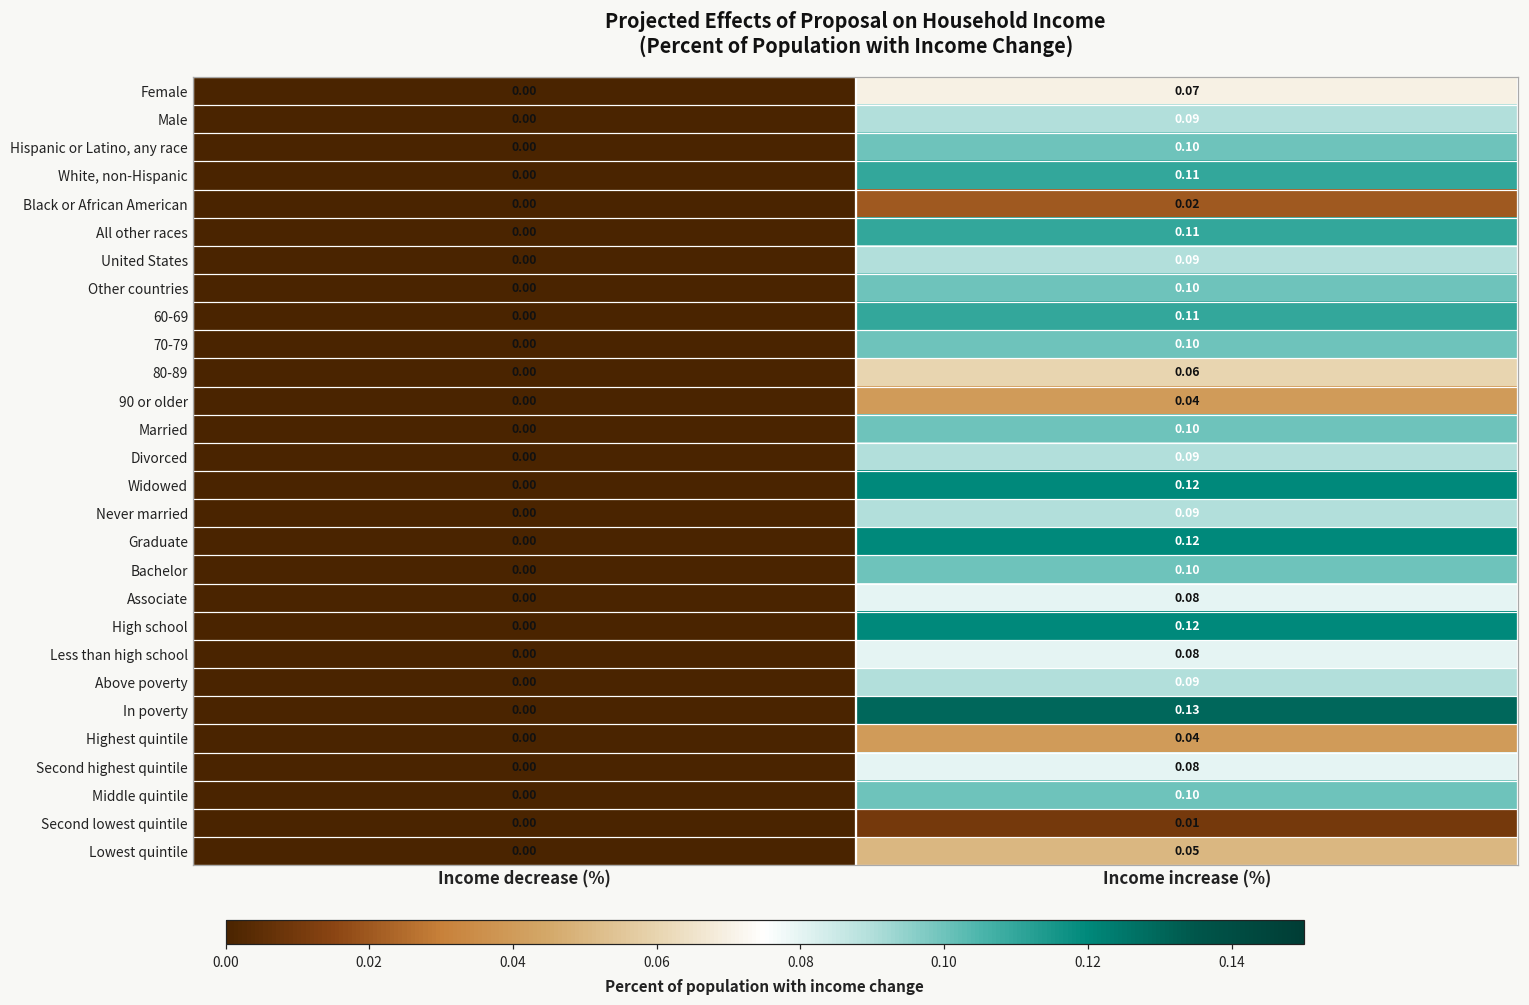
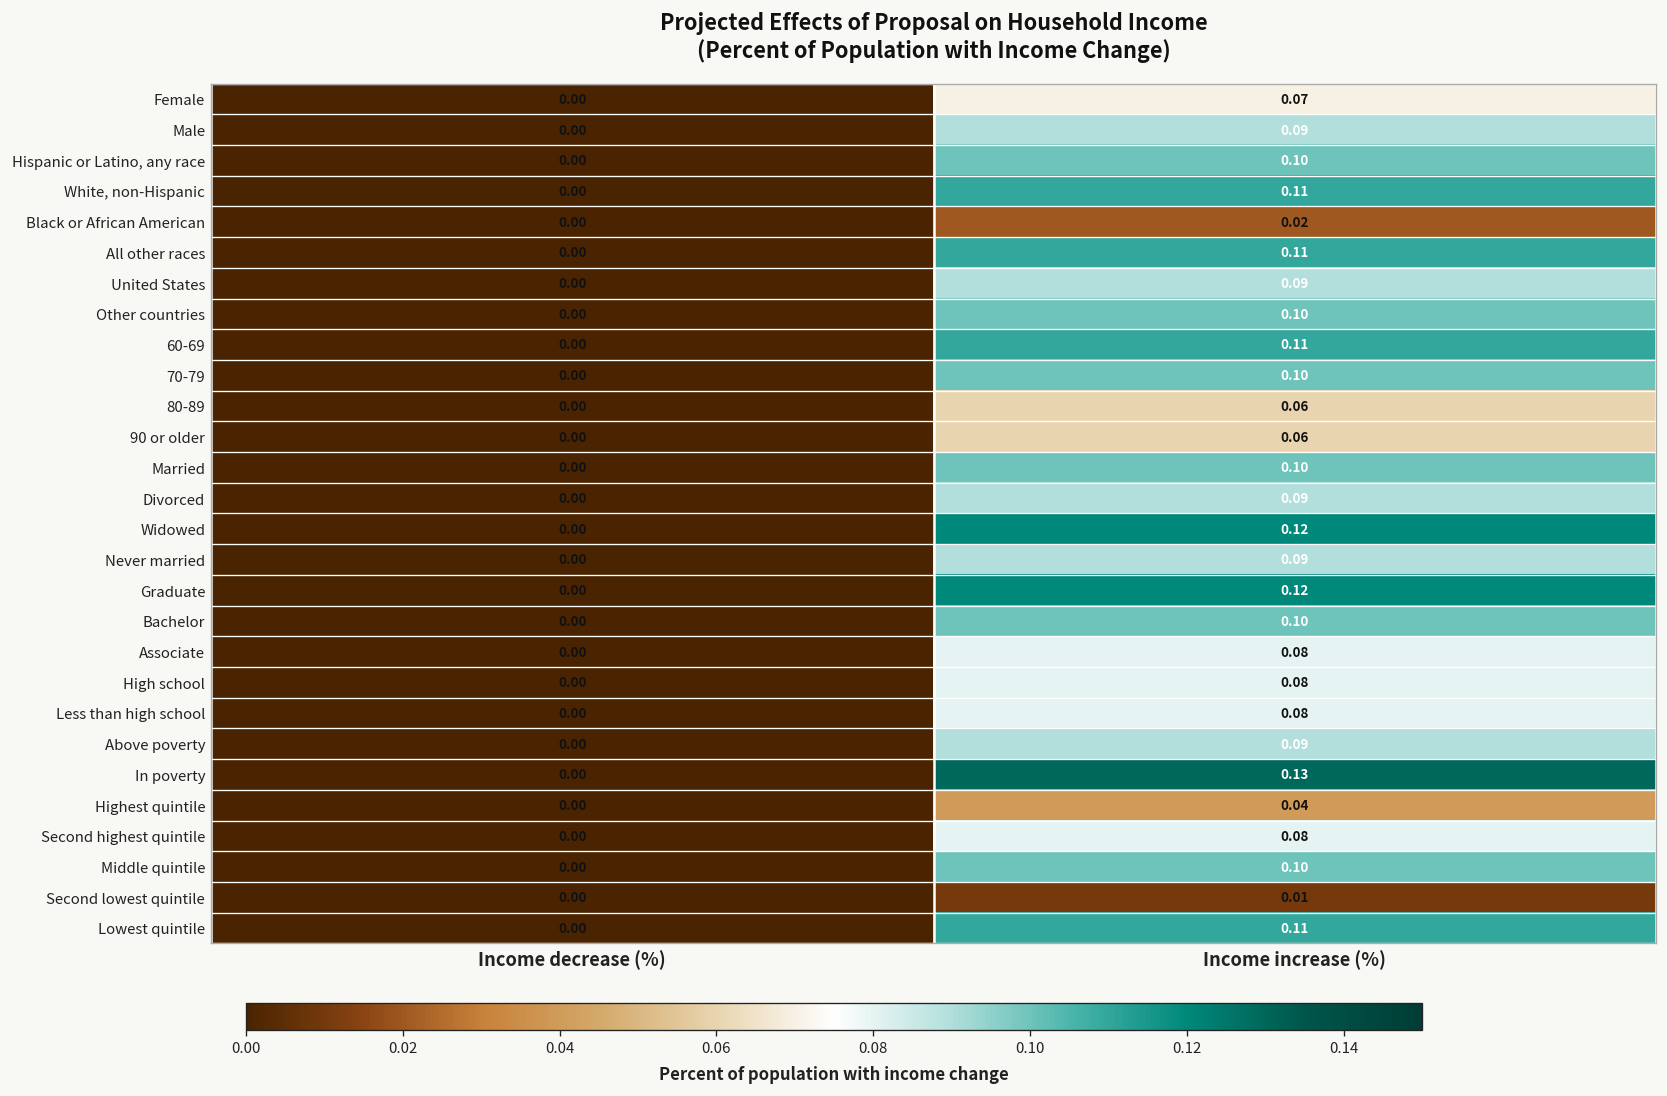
  {
    "Female": {
      "Income decrease (%)": 0.00,
      "Income increase (%)": 0.07
    },
    "Male": {
      "Income decrease (%)": 0.00,
      "Income increase (%)": 0.09
    },
    "Hispanic or Latino, any race": {
      "Income decrease (%)": 0.00,
      "Income increase (%)": 0.10
    },
    "White, non-Hispanic": {
      "Income decrease (%)": 0.00,
      "Income increase (%)": 0.11
    },
    "Black or African American": {
      "Income decrease (%)": 0.00,
      "Income increase (%)": 0.02
    },
    "All other races": {
      "Income decrease (%)": 0.00,
      "Income increase (%)": 0.11
    },
    "United States": {
      "Income decrease (%)": 0.00,
      "Income increase (%)": 0.09
    },
    "Other countries": {
      "Income decrease (%)": 0.00,
      "Income increase (%)": 0.10
    },
    "60-69": {
      "Income decrease (%)": 0.00,
      "Income increase (%)": 0.11
    },
    "70-79": {
      "Income decrease (%)": 0.00,
      "Income increase (%)": 0.10
    },
    "80-89": {
      "Income decrease (%)": 0.00,
      "Income increase (%)": 0.06
    },
    "90 or older": {
      "Income decrease (%)": 0.00,
-     "Income increase (%)": 0.04
+     "Income increase (%)": 0.06
    },
    "Married": {
      "Income decrease (%)": 0.00,
      "Income increase (%)": 0.10
    },
    "Divorced": {
      "Income decrease (%)": 0.00,
      "Income increase (%)": 0.09
    },
    "Widowed": {
      "Income decrease (%)": 0.00,
      "Income increase (%)": 0.12
    },
    "Never married": {
      "Income decrease (%)": 0.00,
      "Income increase (%)": 0.09
    },
    "Graduate": {
      "Income decrease (%)": 0.00,
      "Income increase (%)": 0.12
    },
    "Bachelor": {
      "Income decrease (%)": 0.00,
      "Income increase (%)": 0.10
    },
    "Associate": {
      "Income decrease (%)": 0.00,
      "Income increase (%)": 0.08
    },
    "High school": {
      "Income decrease (%)": 0.00,
-     "Income increase (%)": 0.12
+     "Income increase (%)": 0.08
    },
    "Less than high school": {
      "Income decrease (%)": 0.00,
      "Income increase (%)": 0.08
    },
    "Above poverty": {
      "Income decrease (%)": 0.00,
      "Income increase (%)": 0.09
    },
    "In poverty": {
      "Income decrease (%)": 0.00,
      "Income increase (%)": 0.13
    },
    "Highest quintile": {
      "Income decrease (%)": 0.00,
      "Income increase (%)": 0.04
    },
    "Second highest quintile": {
      "Income decrease (%)": 0.00,
      "Income increase (%)": 0.08
    },
    "Middle quintile": {
      "Income decrease (%)": 0.00,
      "Income increase (%)": 0.10
    },
    "Second lowest quintile": {
      "Income decrease (%)": 0.00,
      "Income increase (%)": 0.01
    },
    "Lowest quintile": {
      "Income decrease (%)": 0.00,
-     "Income increase (%)": 0.05
+     "Income increase (%)": 0.11
    }
  }
